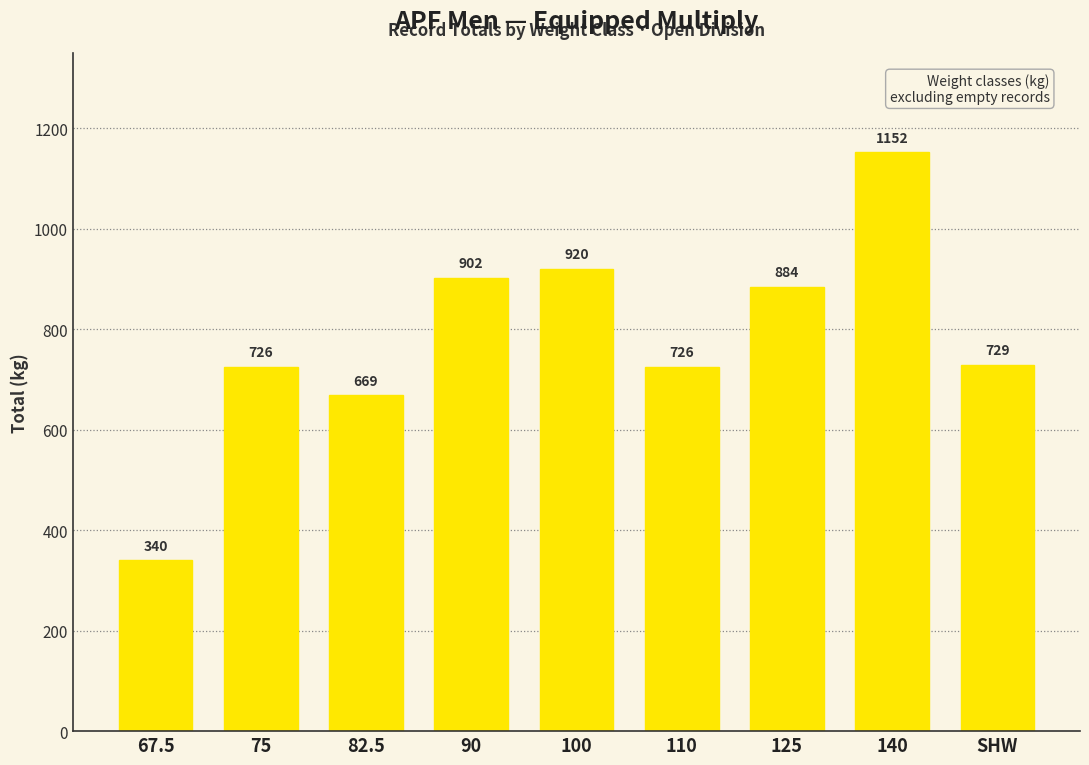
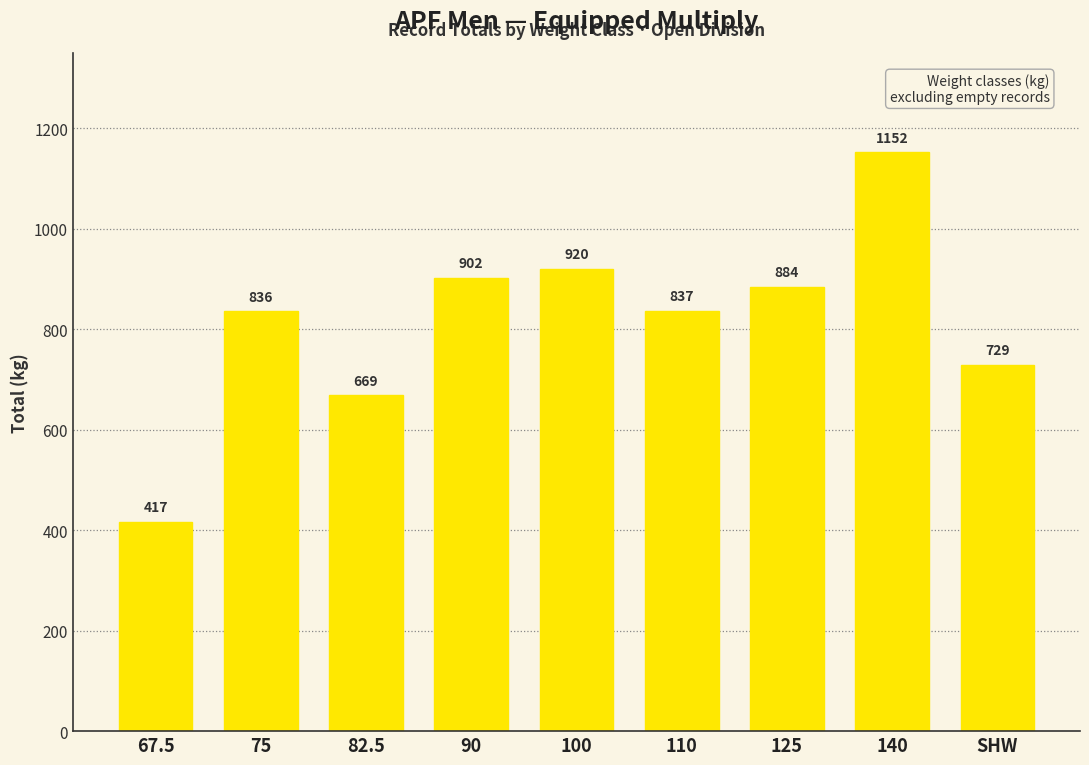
  {
-   "67.5": 340,
-   "75": 726,
+   "67.5": 417,
+   "75": 836,
    "82.5": 669,
    "90": 902,
    "100": 920,
-   "110": 726,
+   "110": 837,
    "125": 884,
    "140": 1152,
    "SHW": 729
  }
